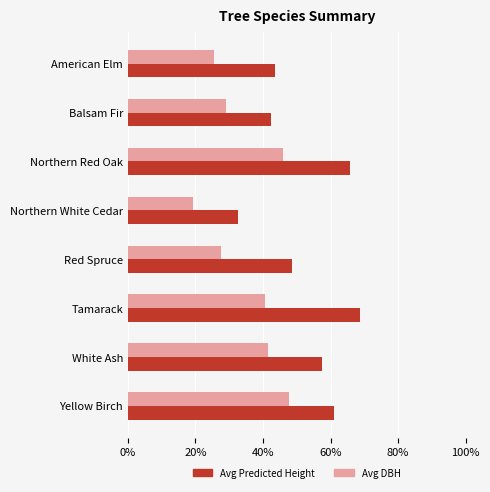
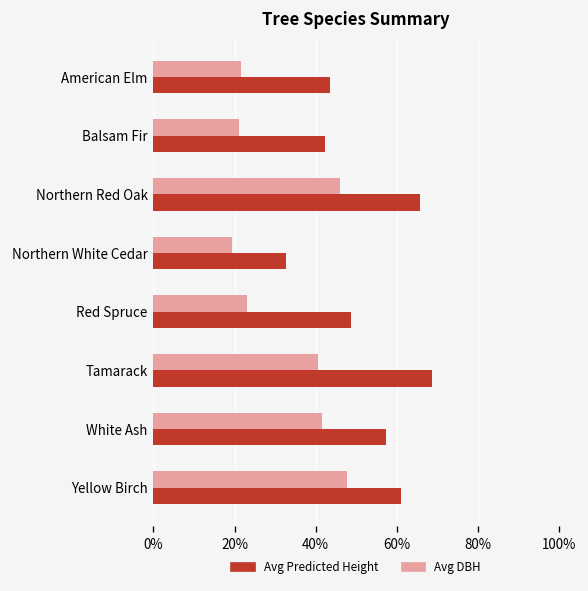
  {
    "Avg Predicted Height": {
      "American Elm": "44%",
      "Balsam Fir": "42%",
      "Northern Red Oak": "66%",
      "Northern White Cedar": "33%",
      "Red Spruce": "49%",
      "Tamarack": "69%",
      "White Ash": "57%",
      "Yellow Birch": "61%"
    },
    "Avg DBH": {
-     "American Elm": "25%",
-     "Balsam Fir": "29%",
+     "American Elm": "22%",
+     "Balsam Fir": "21%",
      "Northern Red Oak": "46%",
      "Northern White Cedar": "19%",
-     "Red Spruce": "28%",
+     "Red Spruce": "23%",
      "Tamarack": "41%",
      "White Ash": "42%",
      "Yellow Birch": "48%"
    }
  }
